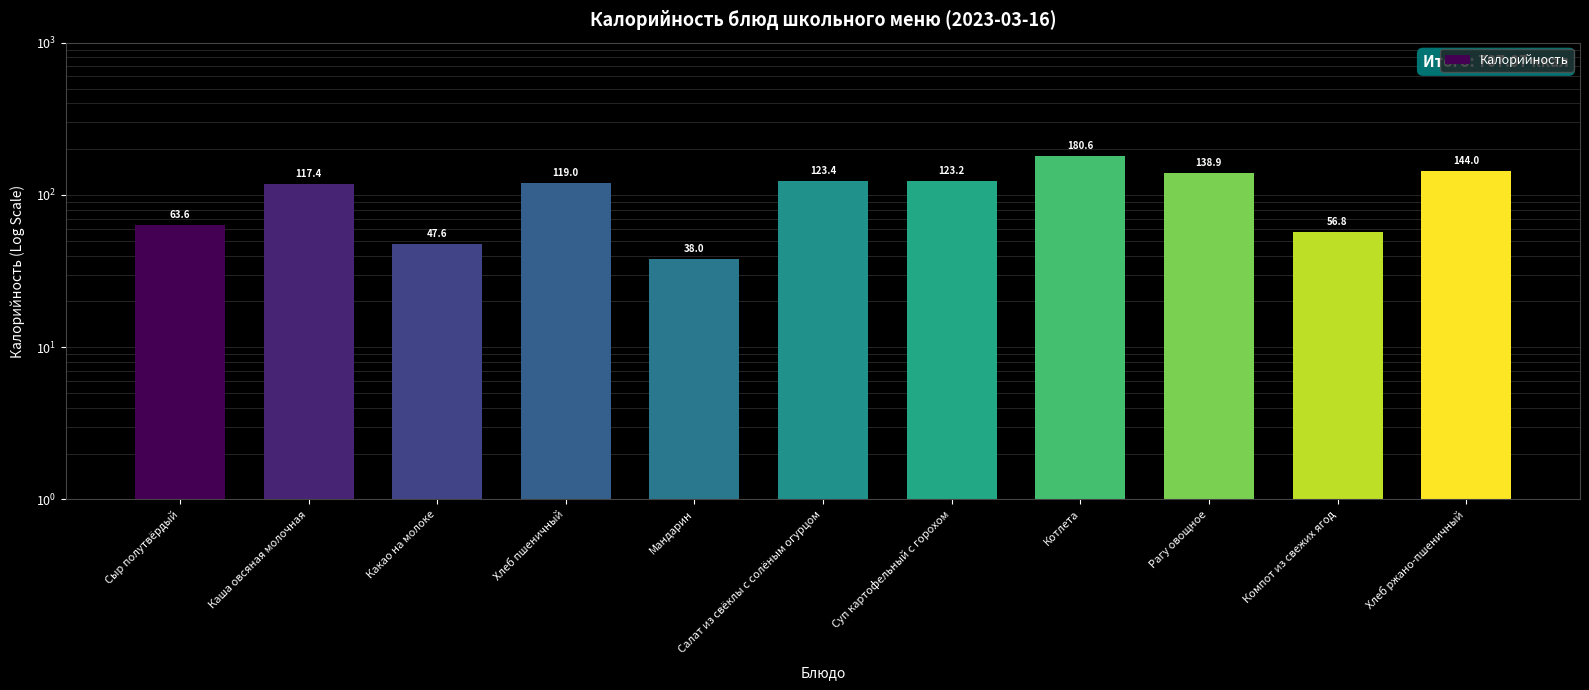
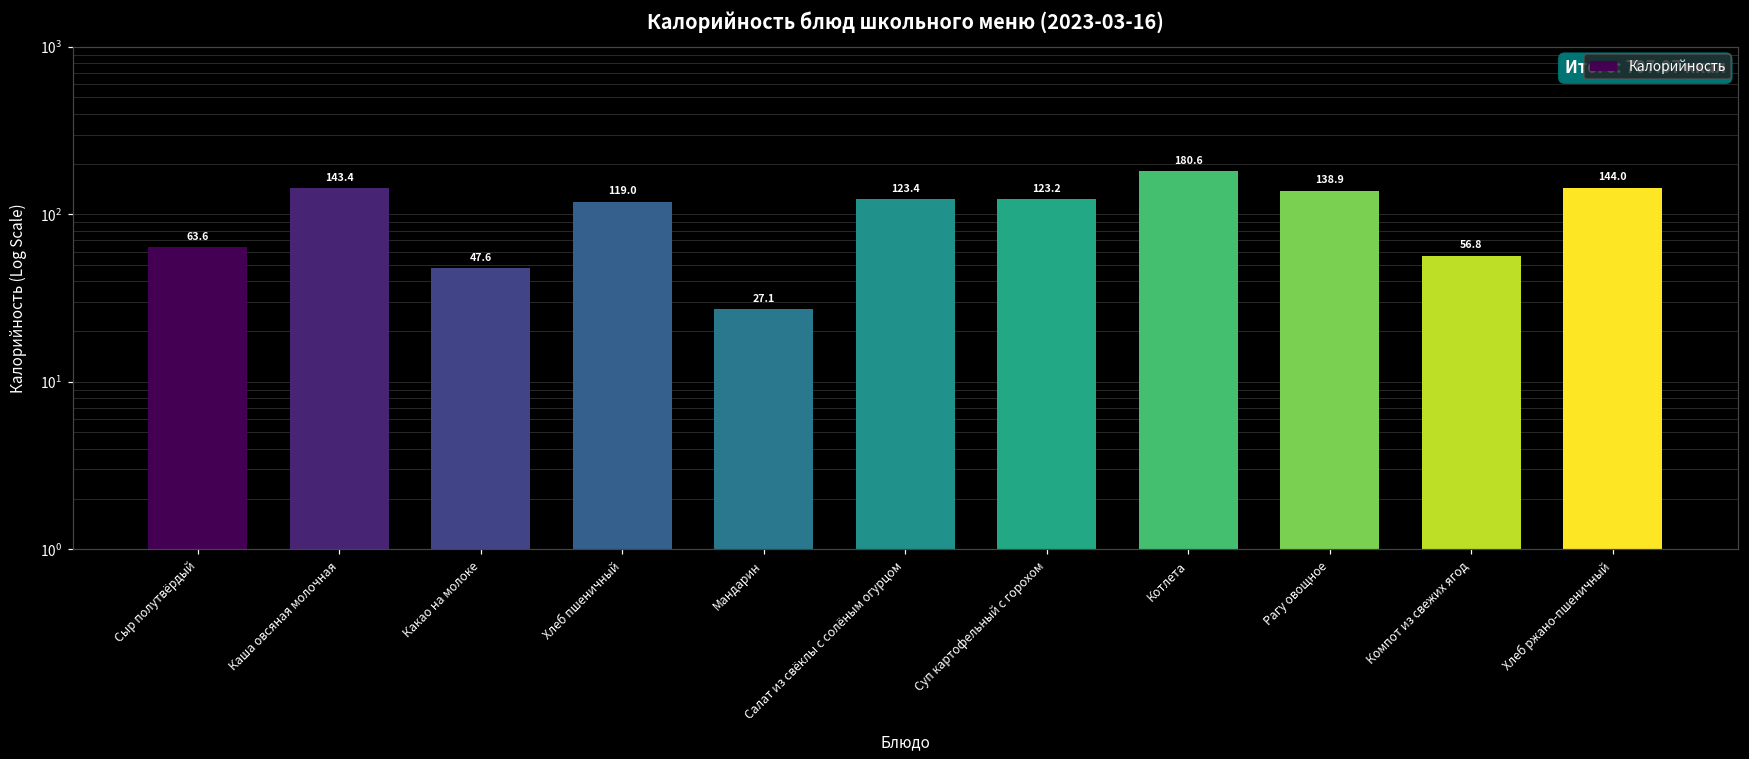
  {
    "Сыр полутвёрдый": 63.6,
-   "Каша овсяная молочная": 117.4,
+   "Каша овсяная молочная": 143.4,
    "Какао на молоке": 47.6,
    "Хлеб пшеничный": 119.0,
-   "Мандарин": 38.0,
+   "Мандарин": 27.1,
    "Салат из свёклы с солёным огурцом": 123.4,
    "Суп картофельный с горохом": 123.2,
    "Котлета": 180.6,
    "Рагу овощное": 138.9,
    "Компот из свежих ягод": 56.8,
    "Хлеб ржано-пшеничный": 144.0
  }
